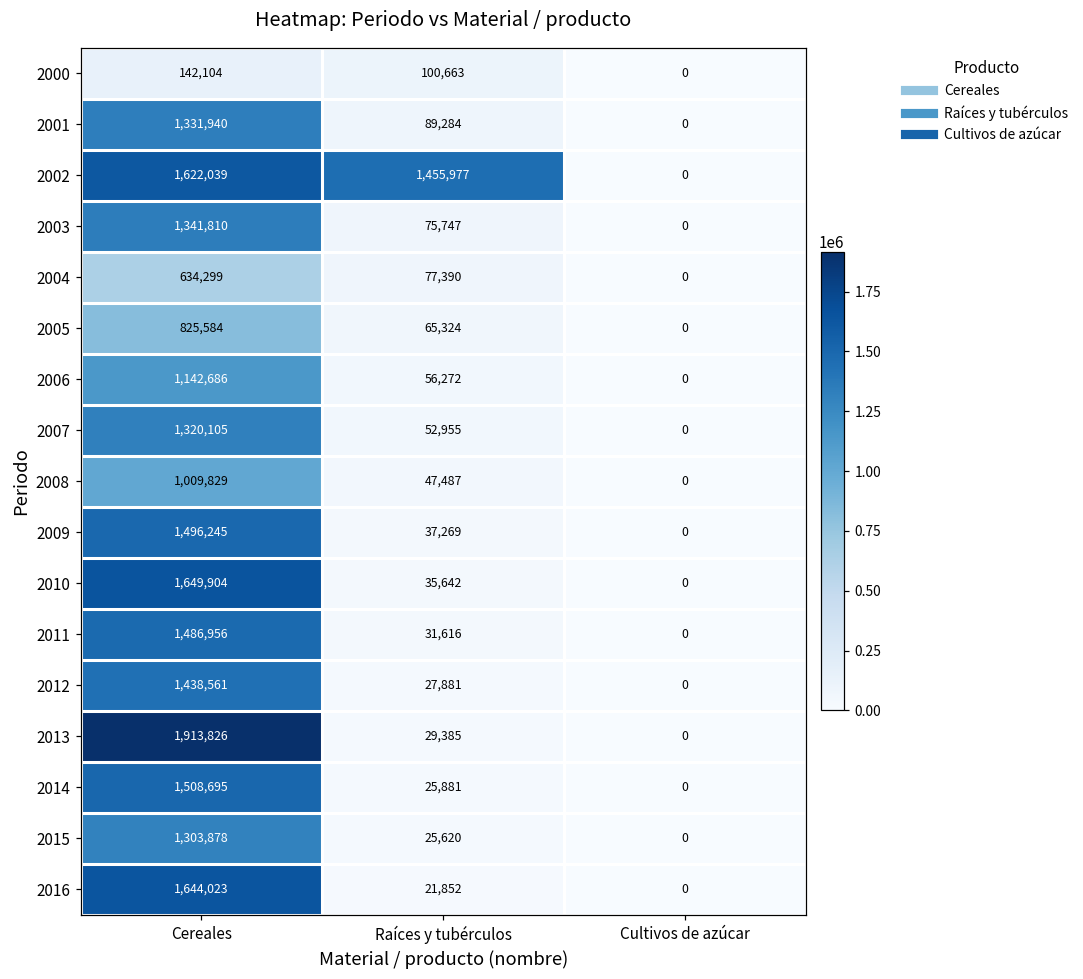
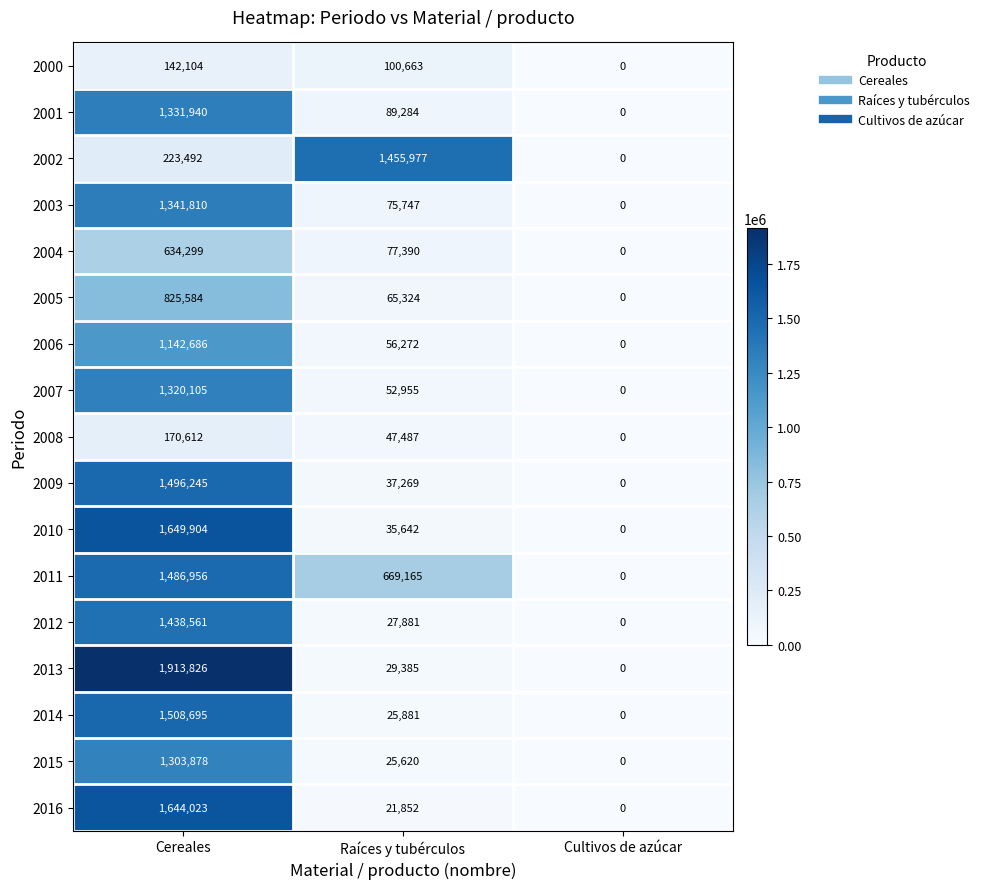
  {
    "2000": {
      "Cereales": "142,104",
      "Raíces y tubérculos": "100,663",
      "Cultivos de azúcar": "0"
    },
    "2001": {
      "Cereales": "1,331,940",
      "Raíces y tubérculos": "89,284",
      "Cultivos de azúcar": "0"
    },
    "2002": {
-     "Cereales": "1,622,039",
+     "Cereales": "223,492",
      "Raíces y tubérculos": "1,455,977",
      "Cultivos de azúcar": "0"
    },
    "2003": {
      "Cereales": "1,341,810",
      "Raíces y tubérculos": "75,747",
      "Cultivos de azúcar": "0"
    },
    "2004": {
      "Cereales": "634,299",
      "Raíces y tubérculos": "77,390",
      "Cultivos de azúcar": "0"
    },
    "2005": {
      "Cereales": "825,584",
      "Raíces y tubérculos": "65,324",
      "Cultivos de azúcar": "0"
    },
    "2006": {
      "Cereales": "1,142,686",
      "Raíces y tubérculos": "56,272",
      "Cultivos de azúcar": "0"
    },
    "2007": {
      "Cereales": "1,320,105",
      "Raíces y tubérculos": "52,955",
      "Cultivos de azúcar": "0"
    },
    "2008": {
-     "Cereales": "1,009,829",
+     "Cereales": "170,612",
      "Raíces y tubérculos": "47,487",
      "Cultivos de azúcar": "0"
    },
    "2009": {
      "Cereales": "1,496,245",
      "Raíces y tubérculos": "37,269",
      "Cultivos de azúcar": "0"
    },
    "2010": {
      "Cereales": "1,649,904",
      "Raíces y tubérculos": "35,642",
      "Cultivos de azúcar": "0"
    },
    "2011": {
      "Cereales": "1,486,956",
-     "Raíces y tubérculos": "31,616",
+     "Raíces y tubérculos": "669,165",
      "Cultivos de azúcar": "0"
    },
    "2012": {
      "Cereales": "1,438,561",
      "Raíces y tubérculos": "27,881",
      "Cultivos de azúcar": "0"
    },
    "2013": {
      "Cereales": "1,913,826",
      "Raíces y tubérculos": "29,385",
      "Cultivos de azúcar": "0"
    },
    "2014": {
      "Cereales": "1,508,695",
      "Raíces y tubérculos": "25,881",
      "Cultivos de azúcar": "0"
    },
    "2015": {
      "Cereales": "1,303,878",
      "Raíces y tubérculos": "25,620",
      "Cultivos de azúcar": "0"
    },
    "2016": {
      "Cereales": "1,644,023",
      "Raíces y tubérculos": "21,852",
      "Cultivos de azúcar": "0"
    }
  }
